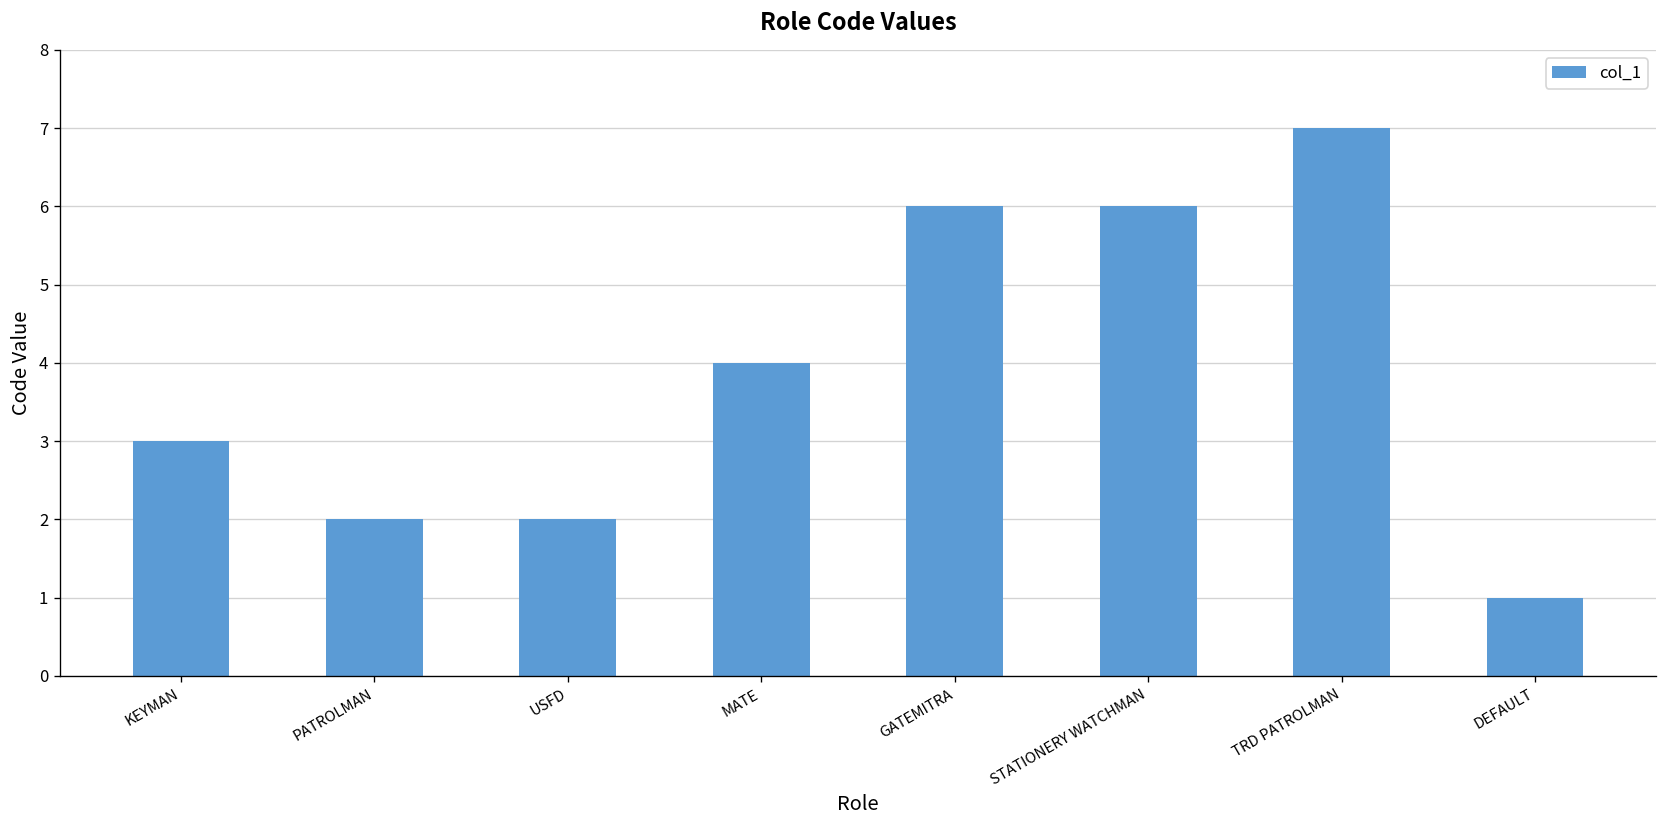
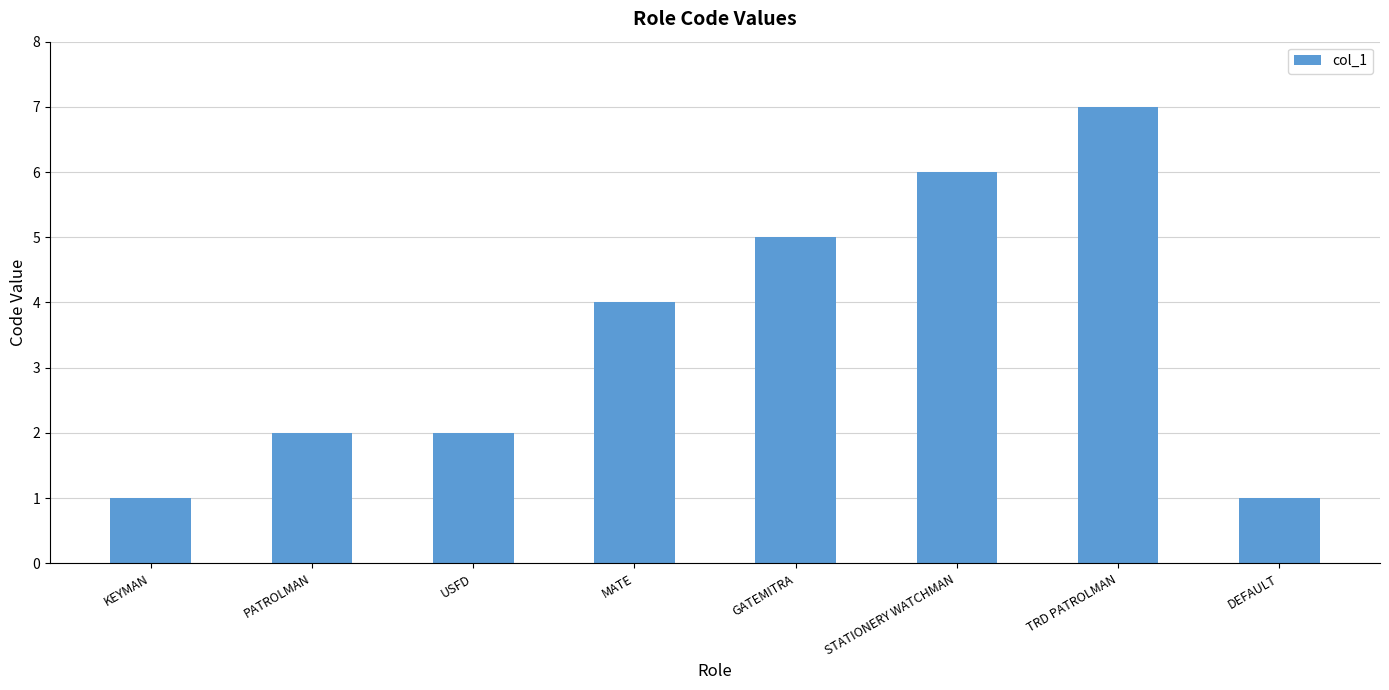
  {
-   "KEYMAN": 3,
+   "KEYMAN": 1,
    "PATROLMAN": 2,
    "USFD": 2,
    "MATE": 4,
-   "GATEMITRA": 6,
+   "GATEMITRA": 5,
    "STATIONERY WATCHMAN": 6,
    "TRD PATROLMAN": 7,
    "DEFAULT": 1
  }
